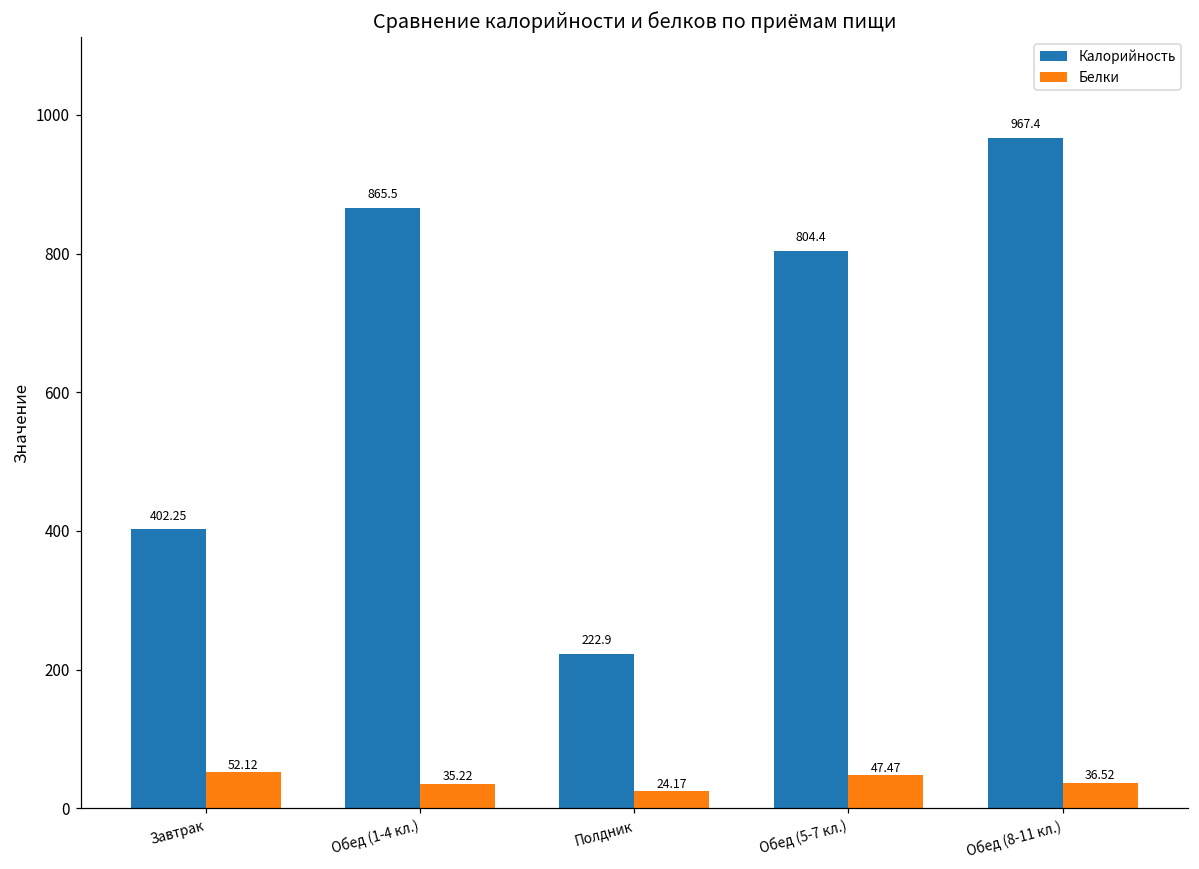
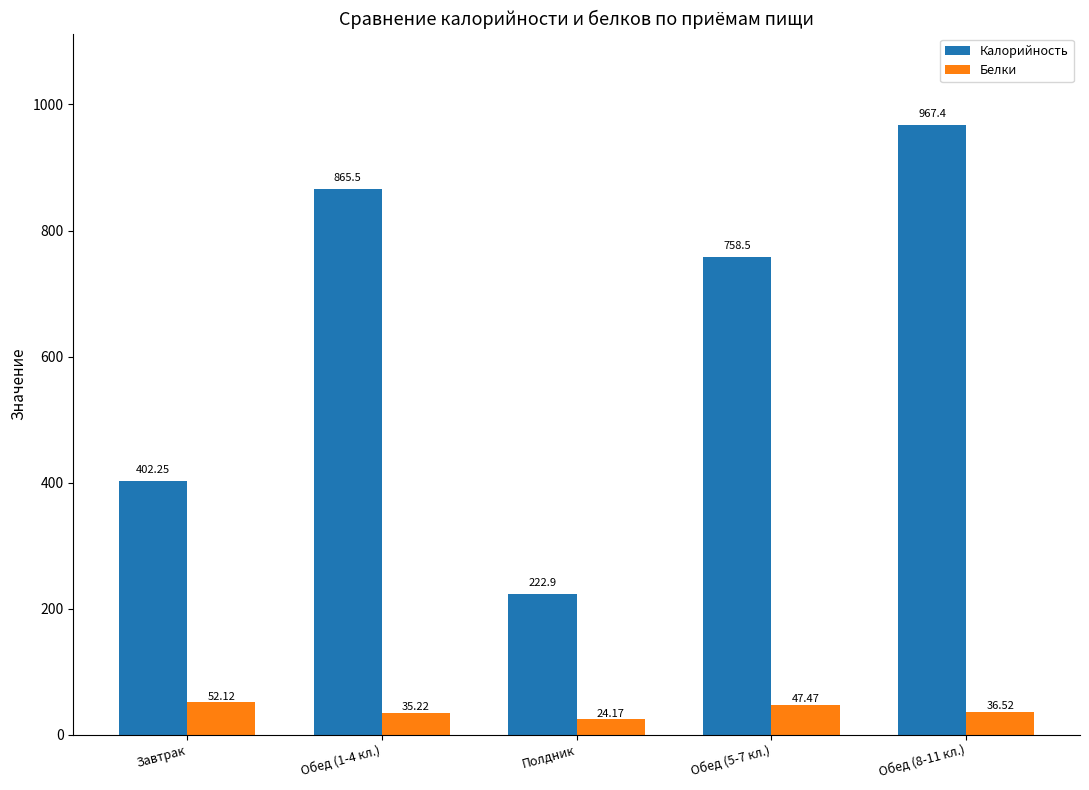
  {
    "Калорийность": {
      "Завтрак": 402.25,
      "Обед (1-4 кл.)": 865.5,
      "Полдник": 222.9,
-     "Обед (5-7 кл.)": 804.4,
+     "Обед (5-7 кл.)": 758.5,
      "Обед (8-11 кл.)": 967.4
    },
    "Белки": {
      "Завтрак": 52.12,
      "Обед (1-4 кл.)": 35.22,
      "Полдник": 24.17,
      "Обед (5-7 кл.)": 47.47,
      "Обед (8-11 кл.)": 36.52
    }
  }
